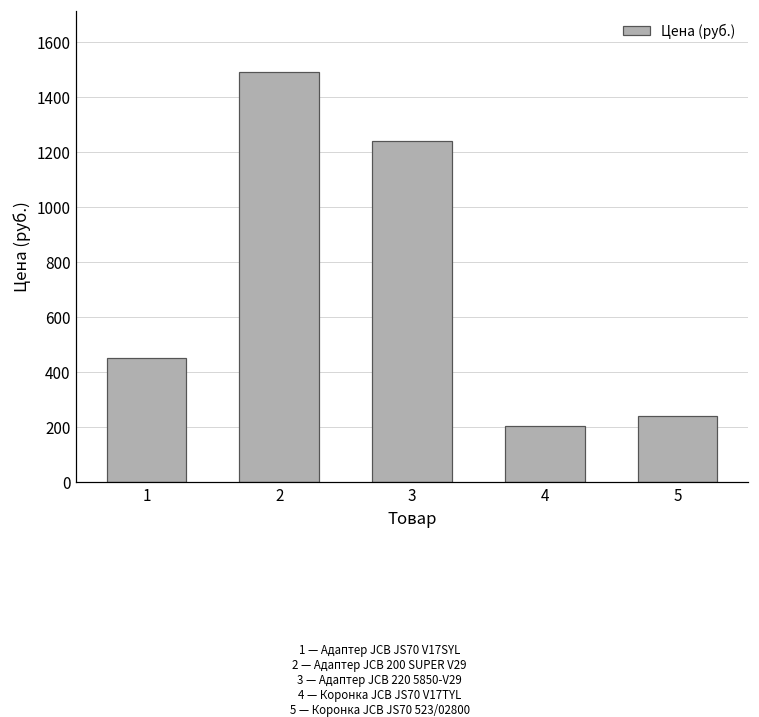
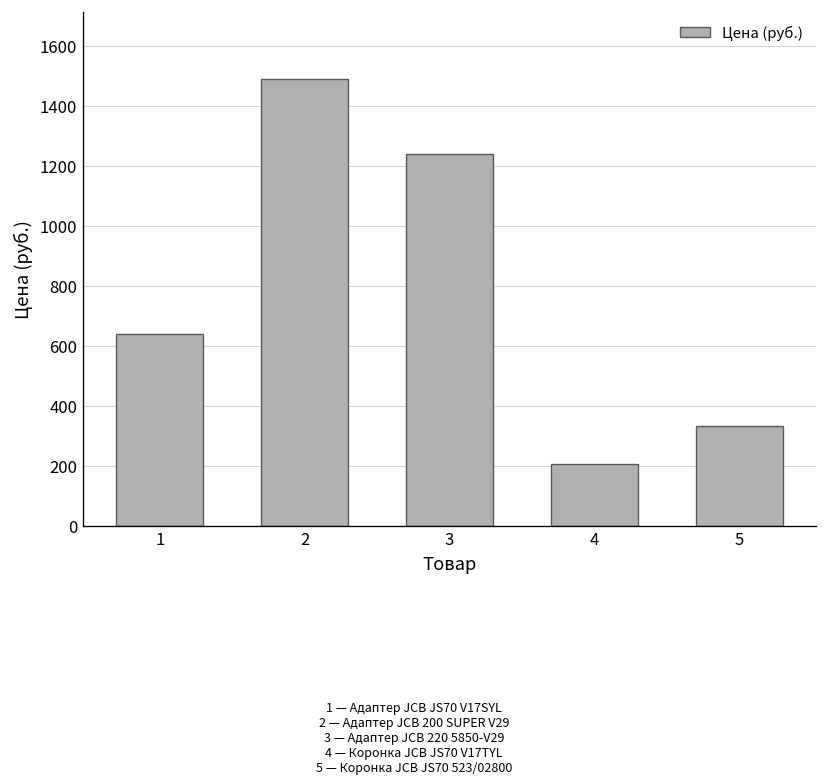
  {
-   "1": 450,
+   "1": 640,
    "2": 1490,
    "3": 1240,
    "4": 210,
-   "5": 240
+   "5": 330
  }
